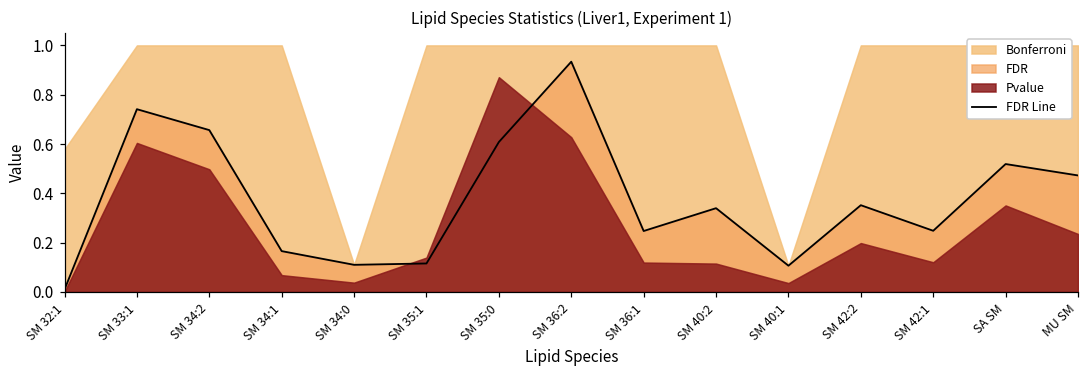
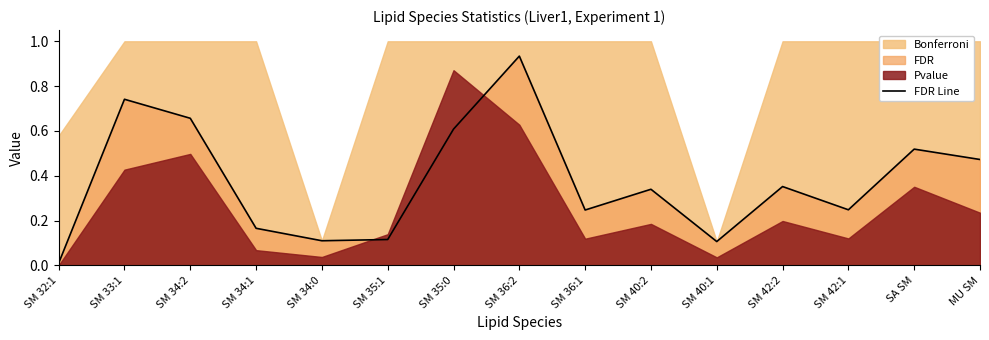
  {
    "Pvalue": {
-     "SM 33:1": 0.60,
+     "SM 33:1": 0.43,
      "SM 34:2": 0.50,
      "SM 34:1": 0.07,
      "SM 34:0": 0.04,
      "SM 35:1": 0.14,
      "SM 35:0": 0.87,
      "SM 36:2": 0.63,
      "SM 36:1": 0.12,
-     "SM 40:2": 0.11,
+     "SM 40:2": 0.19,
      "SM 40:1": 0.04,
      "SM 42:2": 0.20,
      "SM 42:1": 0.12,
      "SA SM": 0.35,
      "MU SM": 0.23
    }
  }
